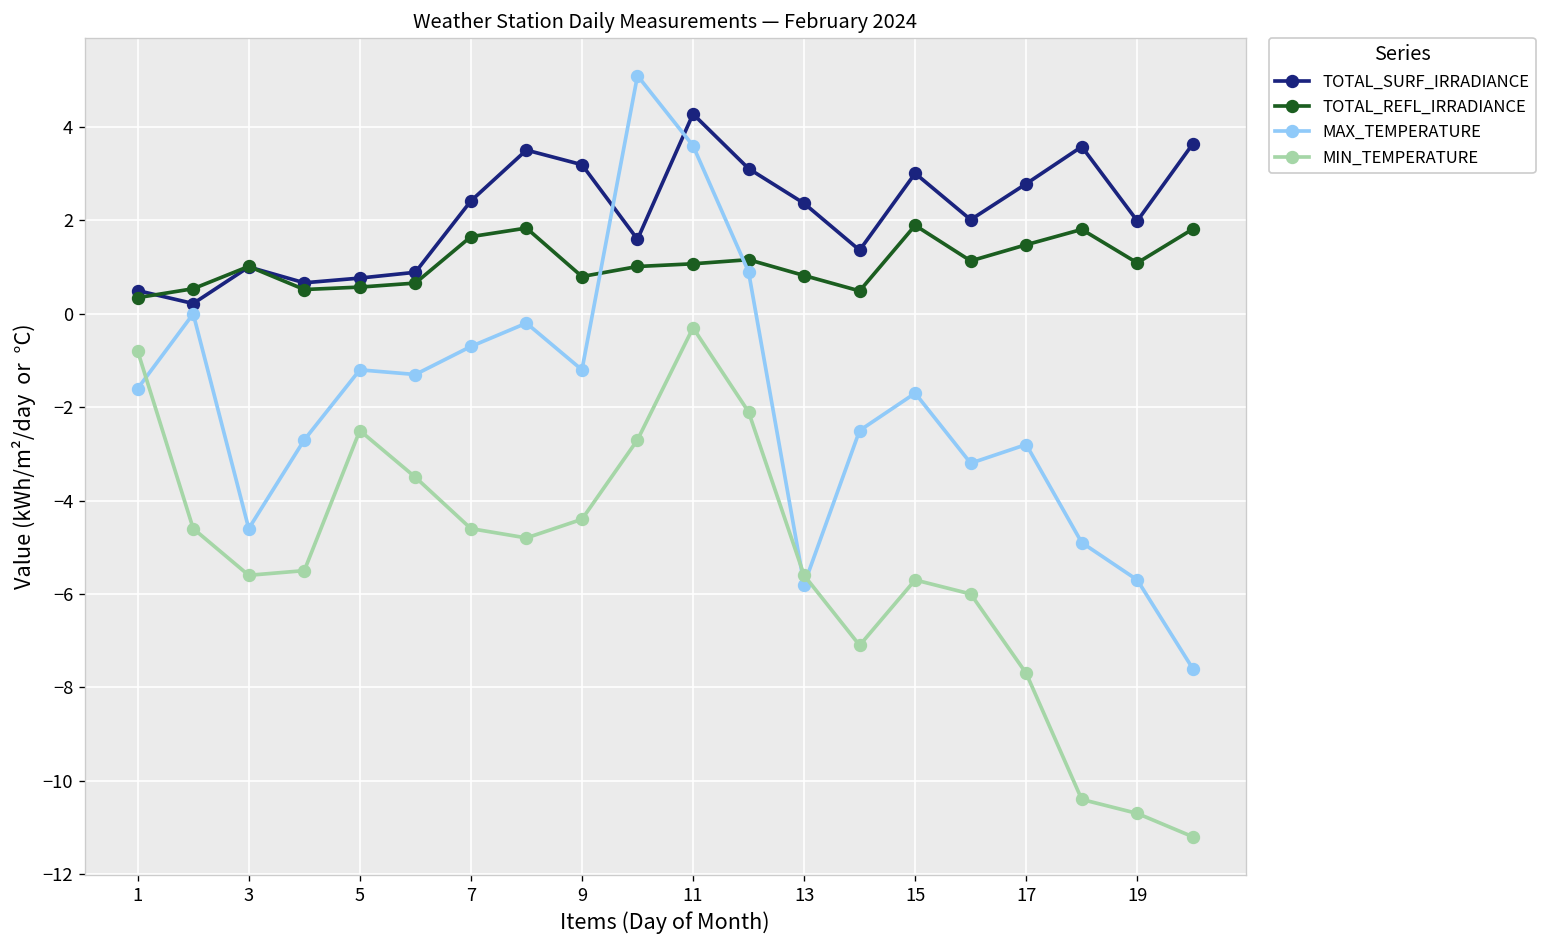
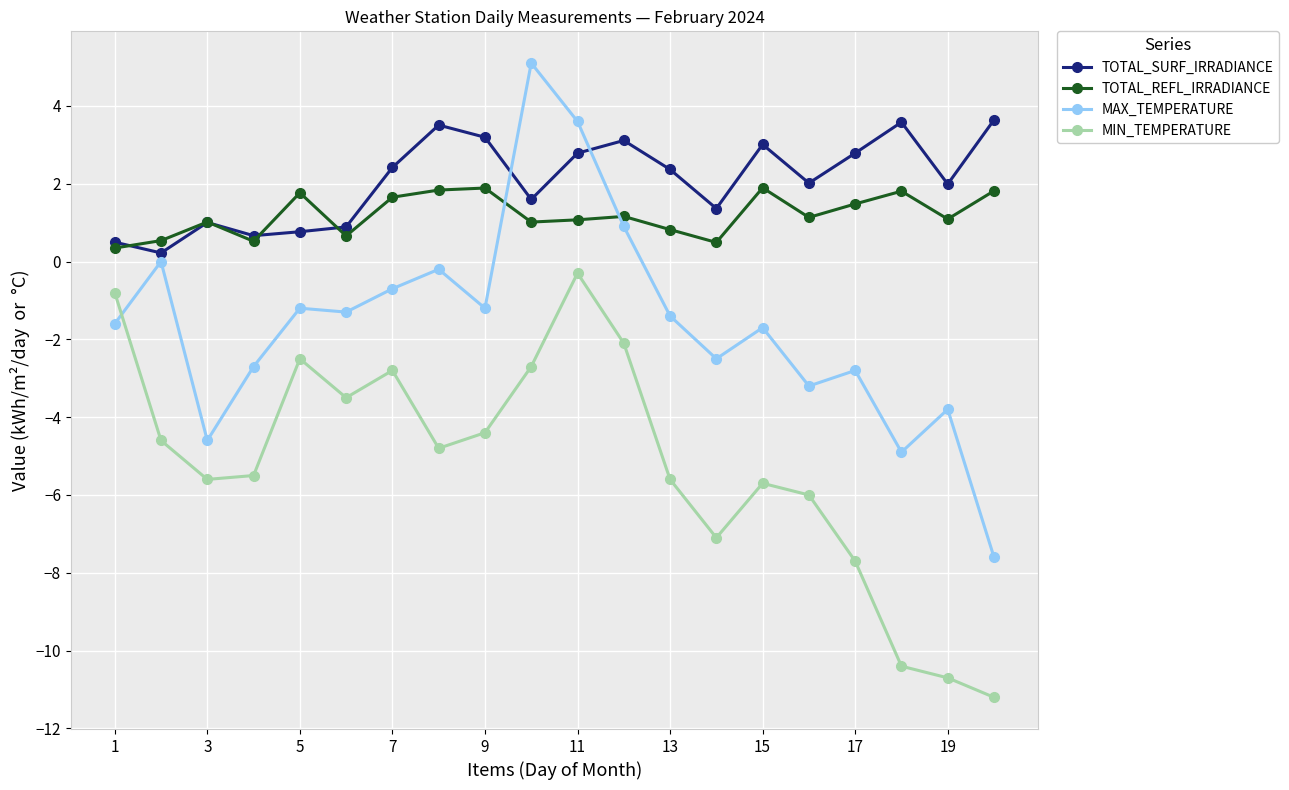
  {
    "TOTAL_SURF_IRRADIANCE": {
      "1": 0.5,
      "5": 0.8,
      "7": 2.4,
      "9": 3.2,
-     "11": 4.3,
+     "11": 2.8,
      "13": 2.4,
      "15": 3.0,
      "17": 2.8,
      "19": 2.0
    },
    "TOTAL_REFL_IRRADIANCE": {
      "1": 0.3,
-     "5": 0.6,
+     "5": 1.8,
      "7": 1.7,
-     "9": 0.8,
+     "9": 1.9,
      "11": 1.1,
      "13": 0.8,
      "15": 1.9,
      "17": 1.5,
      "19": 1.1
    },
    "MAX_TEMPERATURE": {
      "1": -1.6,
      "3": -4.6,
      "5": -1.2,
      "7": -0.7,
      "9": -1.2,
      "11": 3.6,
-     "13": -5.8,
+     "13": -1.4,
      "15": -1.7,
      "17": -2.8,
-     "19": -5.7
+     "19": -3.8
    },
    "MIN_TEMPERATURE": {
      "1": -0.8,
      "3": -5.6,
      "5": -2.5,
-     "7": -4.6,
+     "7": -2.8,
      "9": -4.4,
      "11": -0.3,
      "13": -5.6,
      "15": -5.7,
      "17": -7.7,
      "19": -10.7
    }
  }
